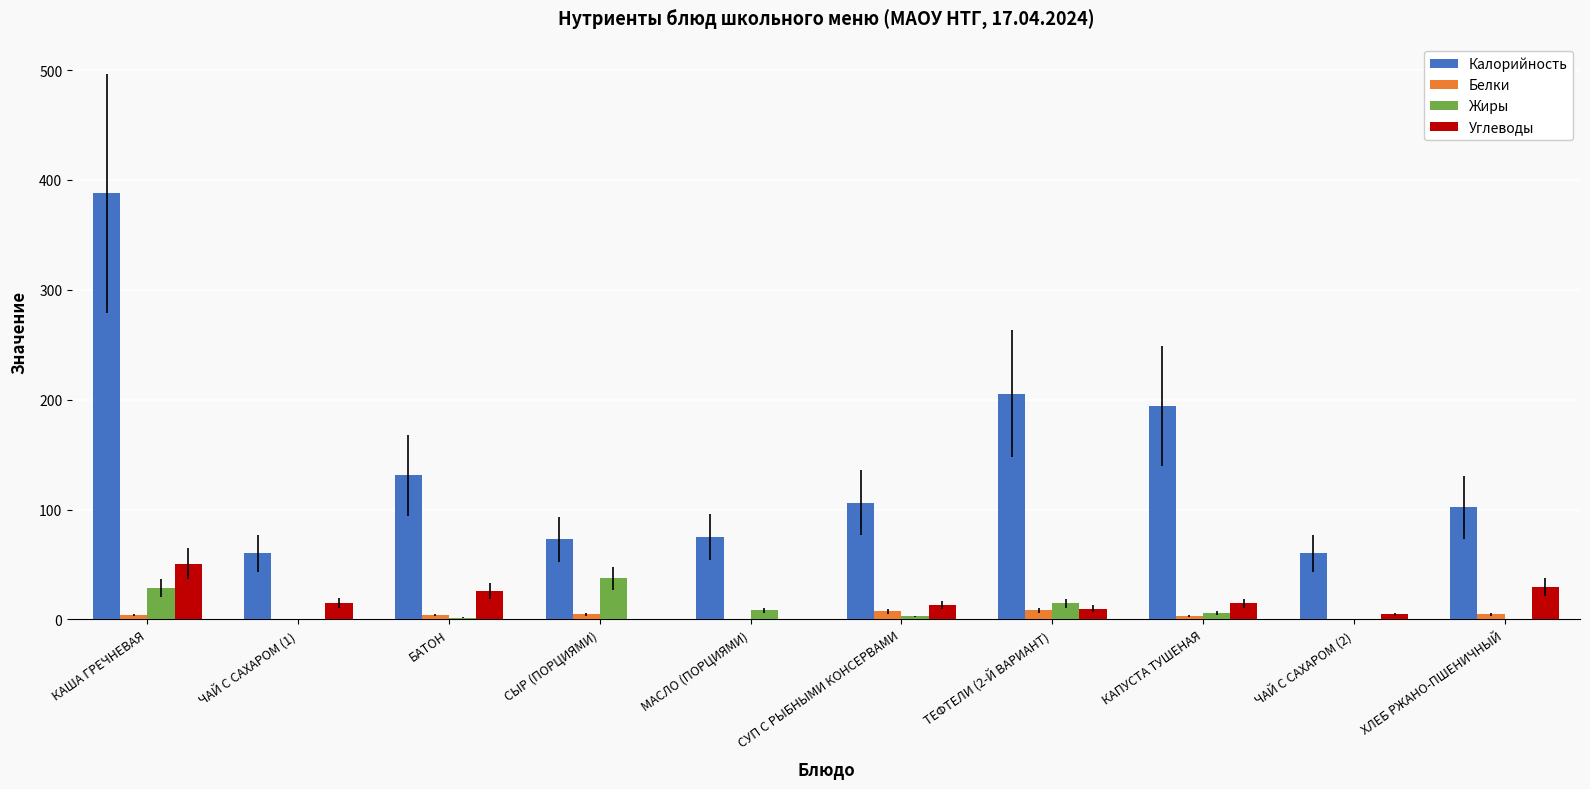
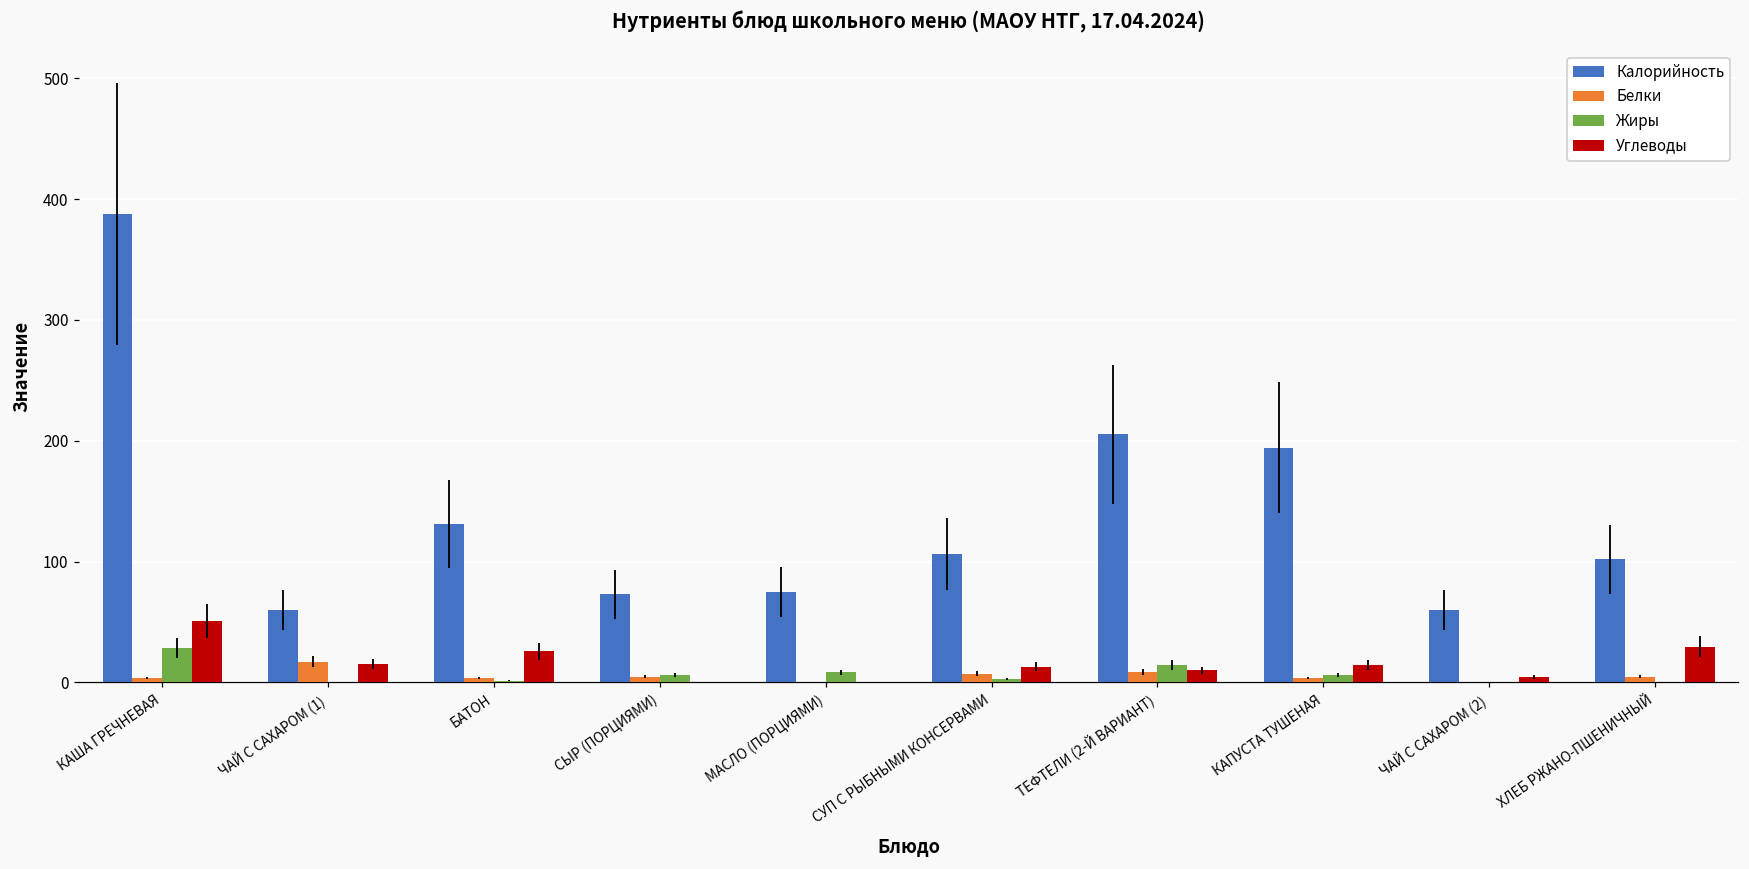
  {
    "Калорийность": {
      "КАША ГРЕЧНЕВАЯ": 388,
      "ЧАЙ С САХАРОМ (1)": 60,
      "БАТОН": 131,
      "СЫР (ПОРЦИЯМИ)": 73,
      "МАСЛО (ПОРЦИЯМИ)": 75,
      "СУП С РЫБНЫМИ КОНСЕРВАМИ": 106,
      "ТЕФТЕЛИ (2-Й ВАРИАНТ)": 206,
      "КАПУСТА ТУШЕНАЯ": 194,
      "ЧАЙ С САХАРОМ (2)": 60,
      "ХЛЕБ РЖАНО-ПШЕНИЧНЫЙ": 102
    },
    "Белки": {
      "КАША ГРЕЧНЕВАЯ": 4,
-     "ЧАЙ С САХАРОМ (1)": 0,
+     "ЧАЙ С САХАРОМ (1)": 17,
      "БАТОН": 4,
      "СЫР (ПОРЦИЯМИ)": 5,
      "СУП С РЫБНЫМИ КОНСЕРВАМИ": 7,
      "ТЕФТЕЛИ (2-Й ВАРИАНТ)": 8,
      "КАПУСТА ТУШЕНАЯ": 3,
      "ХЛЕБ РЖАНО-ПШЕНИЧНЫЙ": 5
    },
    "Жиры": {
      "КАША ГРЕЧНЕВАЯ": 29,
-     "СЫР (ПОРЦИЯМИ)": 38,
+     "СЫР (ПОРЦИЯМИ)": 6,
      "МАСЛО (ПОРЦИЯМИ)": 8,
      "СУП С РЫБНЫМИ КОНСЕРВАМИ": 3,
      "ТЕФТЕЛИ (2-Й ВАРИАНТ)": 15,
      "КАПУСТА ТУШЕНАЯ": 6
    },
    "Углеводы": {
      "КАША ГРЕЧНЕВАЯ": 51,
      "ЧАЙ С САХАРОМ (1)": 15,
      "БАТОН": 26,
      "СЫР (ПОРЦИЯМИ)": 0,
      "СУП С РЫБНЫМИ КОНСЕРВАМИ": 13,
      "ТЕФТЕЛИ (2-Й ВАРИАНТ)": 10,
      "КАПУСТА ТУШЕНАЯ": 15,
      "ЧАЙ С САХАРОМ (2)": 5,
      "ХЛЕБ РЖАНО-ПШЕНИЧНЫЙ": 30
    }
  }
